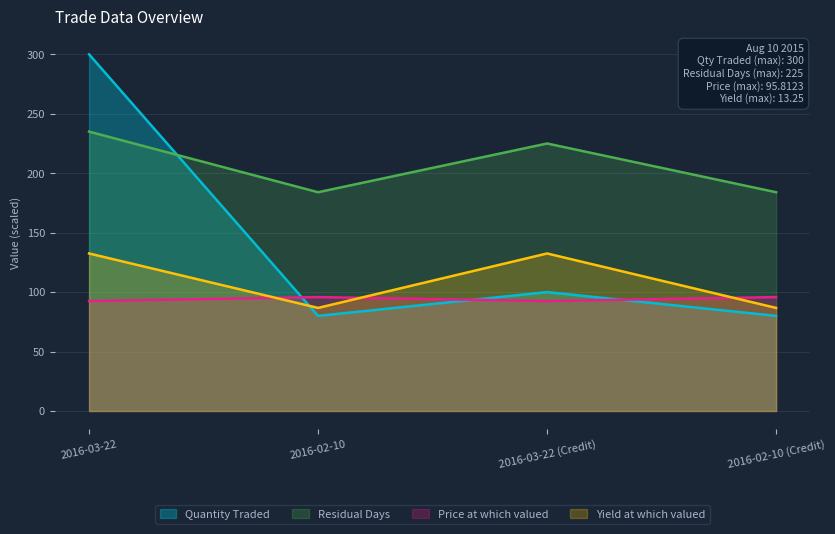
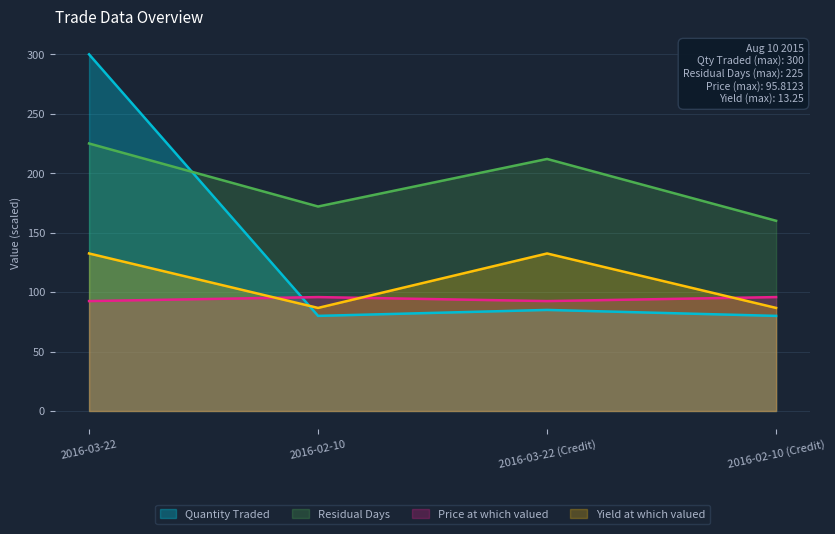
  {
    "Quantity Traded": {
      "2016-03-22": 300,
      "2016-02-10": 80,
-     "2016-03-22 (Credit)": 100,
+     "2016-03-22 (Credit)": 85,
      "2016-02-10 (Credit)": 80
    },
    "Residual Days": {
-     "2016-03-22": 235,
-     "2016-02-10": 184,
-     "2016-03-22 (Credit)": 225,
-     "2016-02-10 (Credit)": 184
+     "2016-03-22": 225,
+     "2016-02-10": 172,
+     "2016-03-22 (Credit)": 212,
+     "2016-02-10 (Credit)": 160
    },
    "Price at which valued": {
      "2016-03-22": 92,
      "2016-02-10": 96,
      "2016-03-22 (Credit)": 92,
      "2016-02-10 (Credit)": 96
    },
    "Yield at which valued": {
      "2016-03-22": 133,
      "2016-02-10": 87,
      "2016-03-22 (Credit)": 133,
      "2016-02-10 (Credit)": 87
    }
  }
